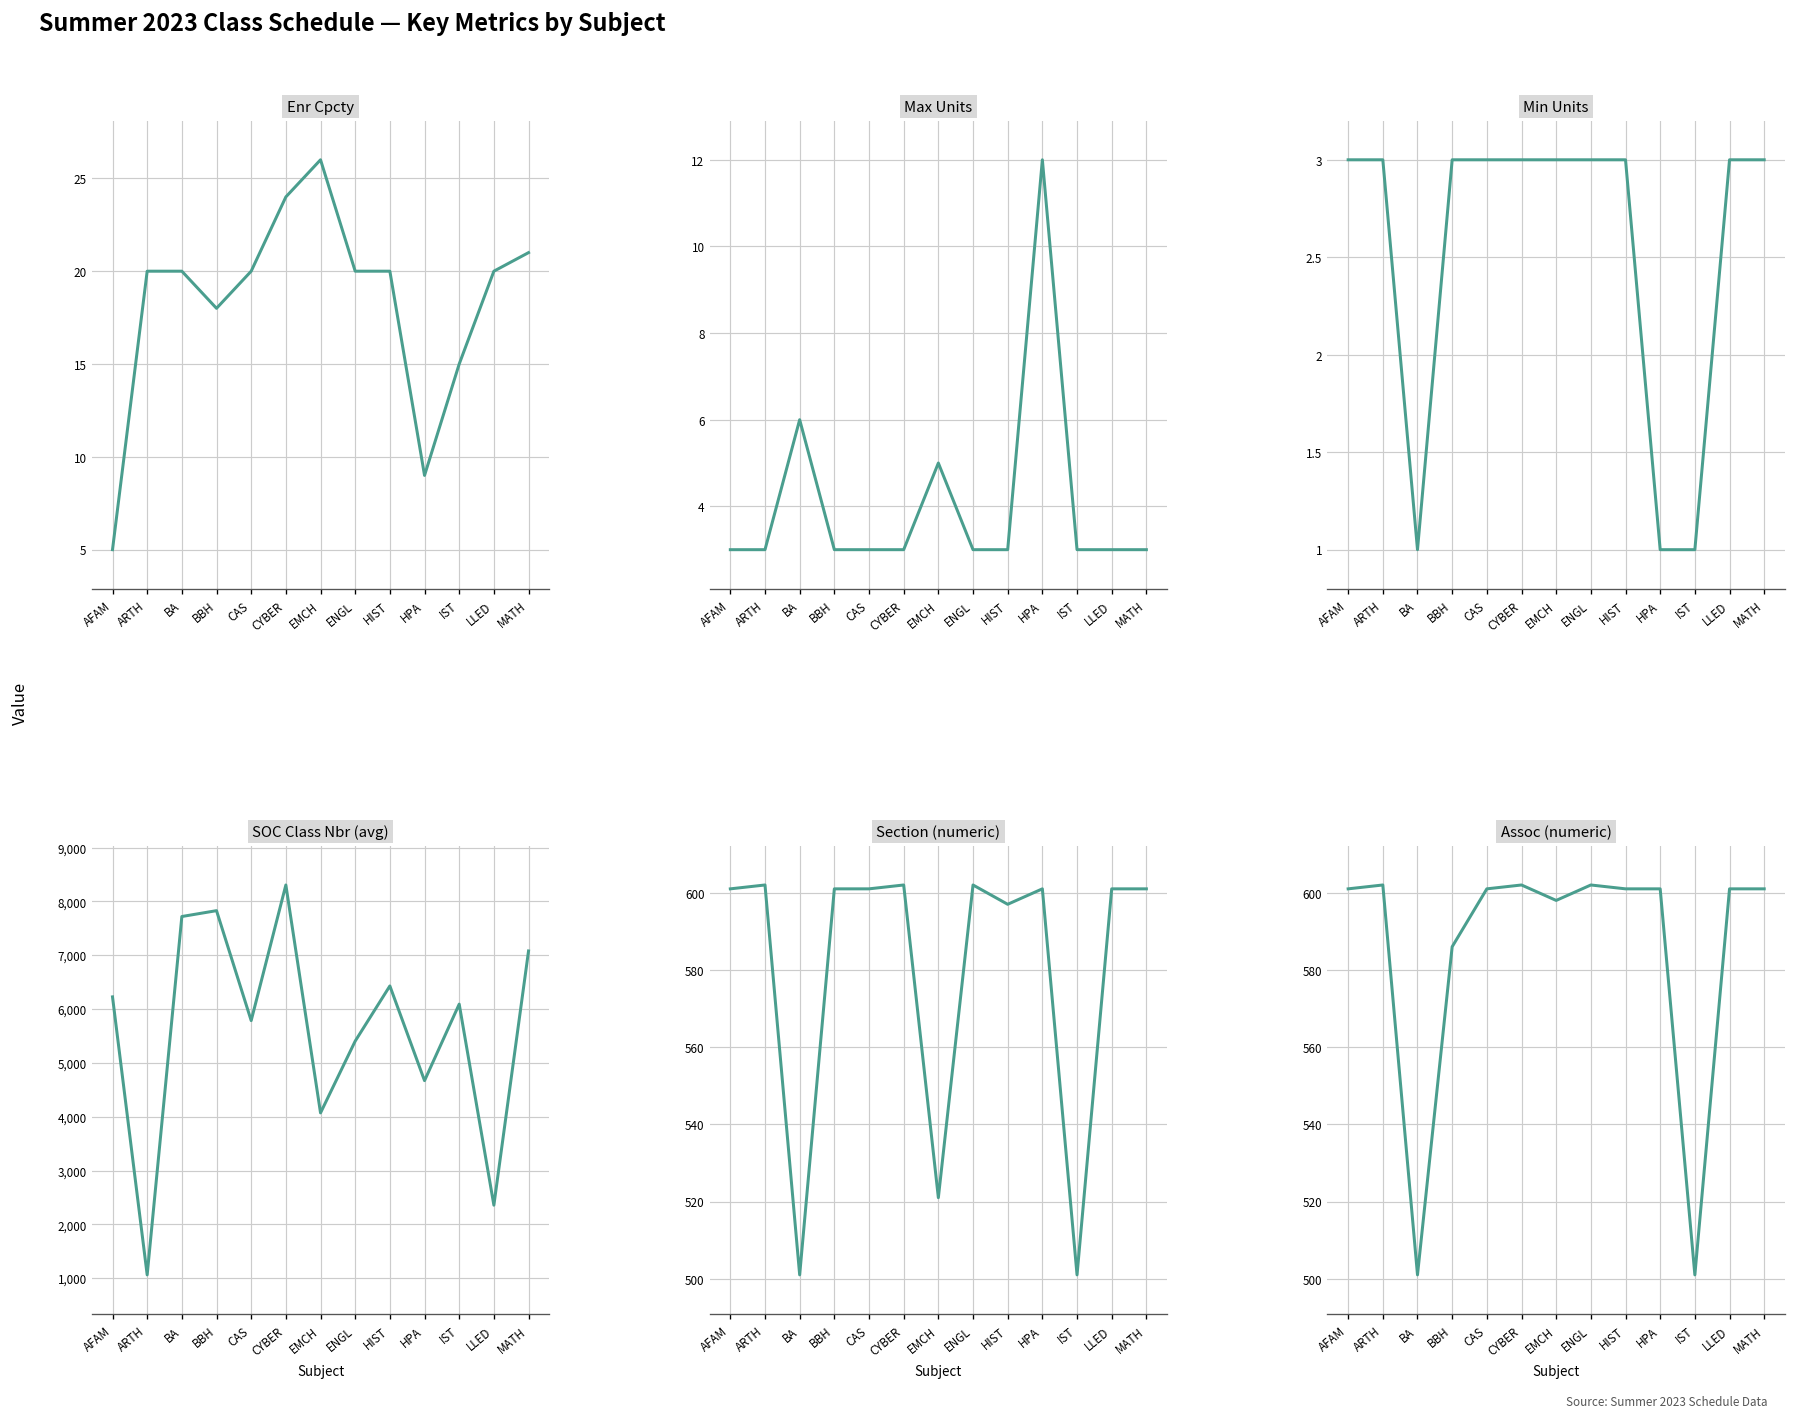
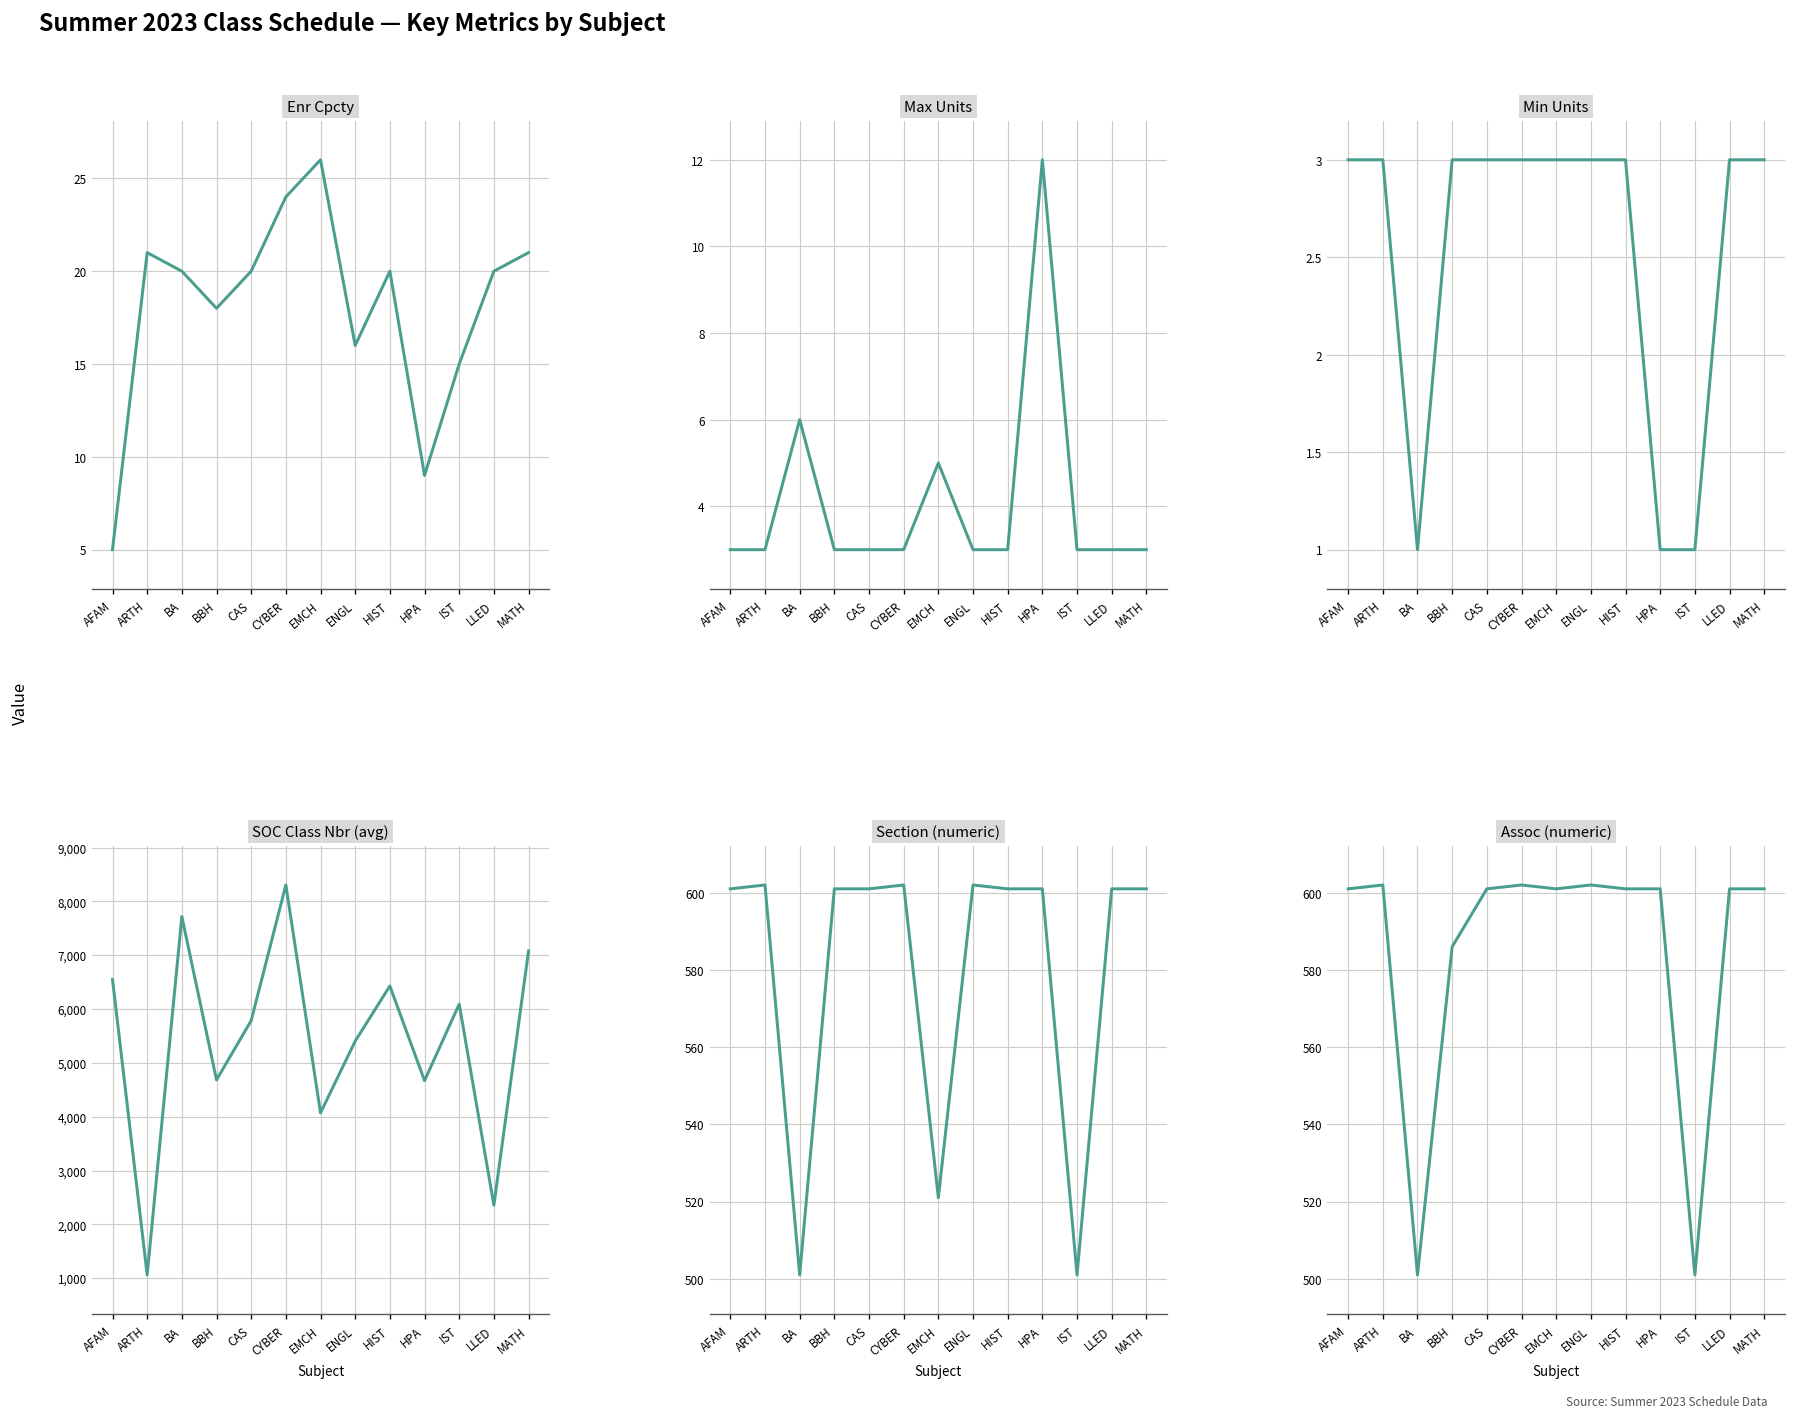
  {
    "Enr Cpcty": {
      "AFAM": "5",
-     "ARTH": "20",
+     "ARTH": "21",
      "BA": "20",
      "BBH": "18",
      "CAS": "20",
      "CYBER": "24",
      "EMCH": "26",
-     "ENGL": "20",
+     "ENGL": "16",
      "HIST": "20",
      "HPA": "9",
      "IST": "15",
      "LLED": "20",
      "MATH": "21"
    },
    "Max Units": {
      "AFAM": "3.0",
      "ARTH": "3.0",
      "BA": "6.0",
      "BBH": "3.0",
      "CAS": "3.0",
      "CYBER": "3.0",
      "EMCH": "5.0",
      "ENGL": "3.0",
      "HIST": "3.0",
      "HPA": "12.0",
      "IST": "3.0",
      "LLED": "3.0",
      "MATH": "3.0"
    },
    "Min Units": {
      "AFAM": "3.00",
      "ARTH": "3.00",
      "BA": "1.00",
      "BBH": "3.00",
      "CAS": "3.00",
      "CYBER": "3.00",
      "EMCH": "3.00",
      "ENGL": "3.00",
      "HIST": "3.00",
      "HPA": "1.00",
      "IST": "1.00",
      "LLED": "3.00",
      "MATH": "3.00"
    },
    "SOC Class Nbr (avg)": {
-     "AFAM": "6,200",
+     "AFAM": "6,600",
      "ARTH": "1,100",
      "BA": "7,700",
-     "BBH": "7,800",
+     "BBH": "4,700",
      "CAS": "5,800",
      "CYBER": "8,300",
      "EMCH": "4,100",
      "ENGL": "5,400",
      "HIST": "6,400",
      "HPA": "4,700",
      "IST": "6,100",
      "LLED": "2,400",
      "MATH": "7,100"
    },
    "Section (numeric)": {
      "AFAM": "601",
      "ARTH": "602",
      "BA": "501",
      "BBH": "601",
      "CAS": "601",
      "CYBER": "602",
      "EMCH": "521",
      "ENGL": "602",
-     "HIST": "597",
+     "HIST": "601",
      "HPA": "601",
      "IST": "501",
      "LLED": "601",
      "MATH": "601"
    },
    "Assoc (numeric)": {
      "AFAM": "601",
      "ARTH": "602",
      "BA": "501",
      "BBH": "586",
      "CAS": "601",
      "CYBER": "602",
-     "EMCH": "598",
+     "EMCH": "601",
      "ENGL": "602",
      "HIST": "601",
      "HPA": "601",
      "IST": "501",
      "LLED": "601",
      "MATH": "601"
    }
  }
